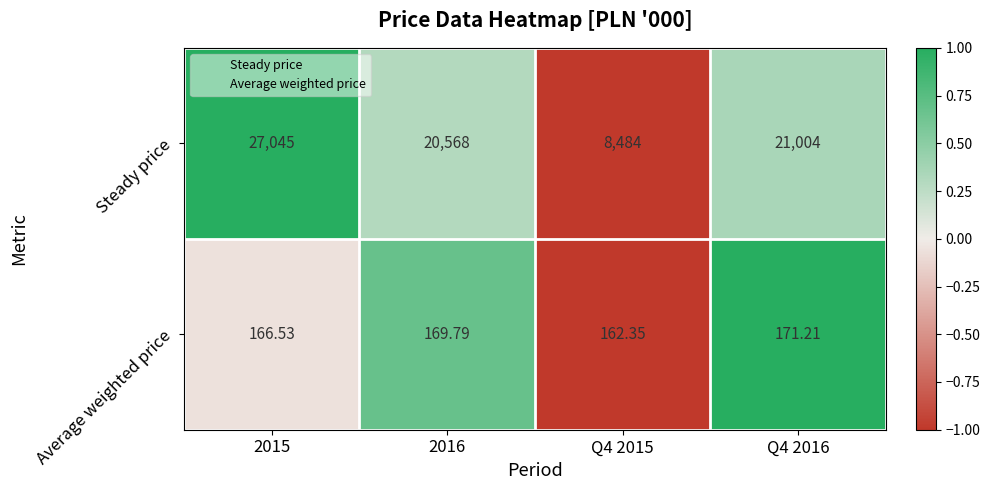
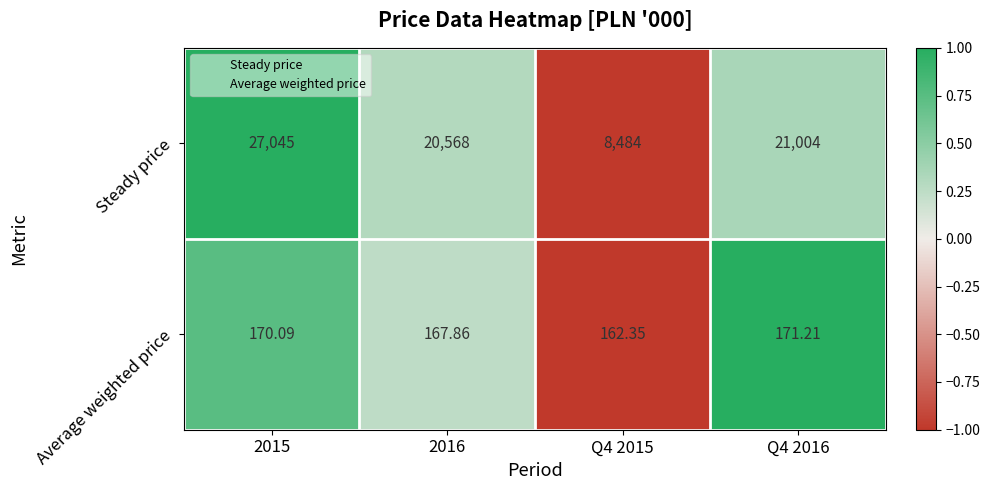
  {
    "Steady price": {
      "2015": "27,045",
      "2016": "20,568",
      "Q4 2015": "8,484",
      "Q4 2016": "21,004"
    },
    "Average weighted price": {
-     "2015": "166.53",
-     "2016": "169.79",
+     "2015": "170.09",
+     "2016": "167.86",
      "Q4 2015": "162.35",
      "Q4 2016": "171.21"
    }
  }
